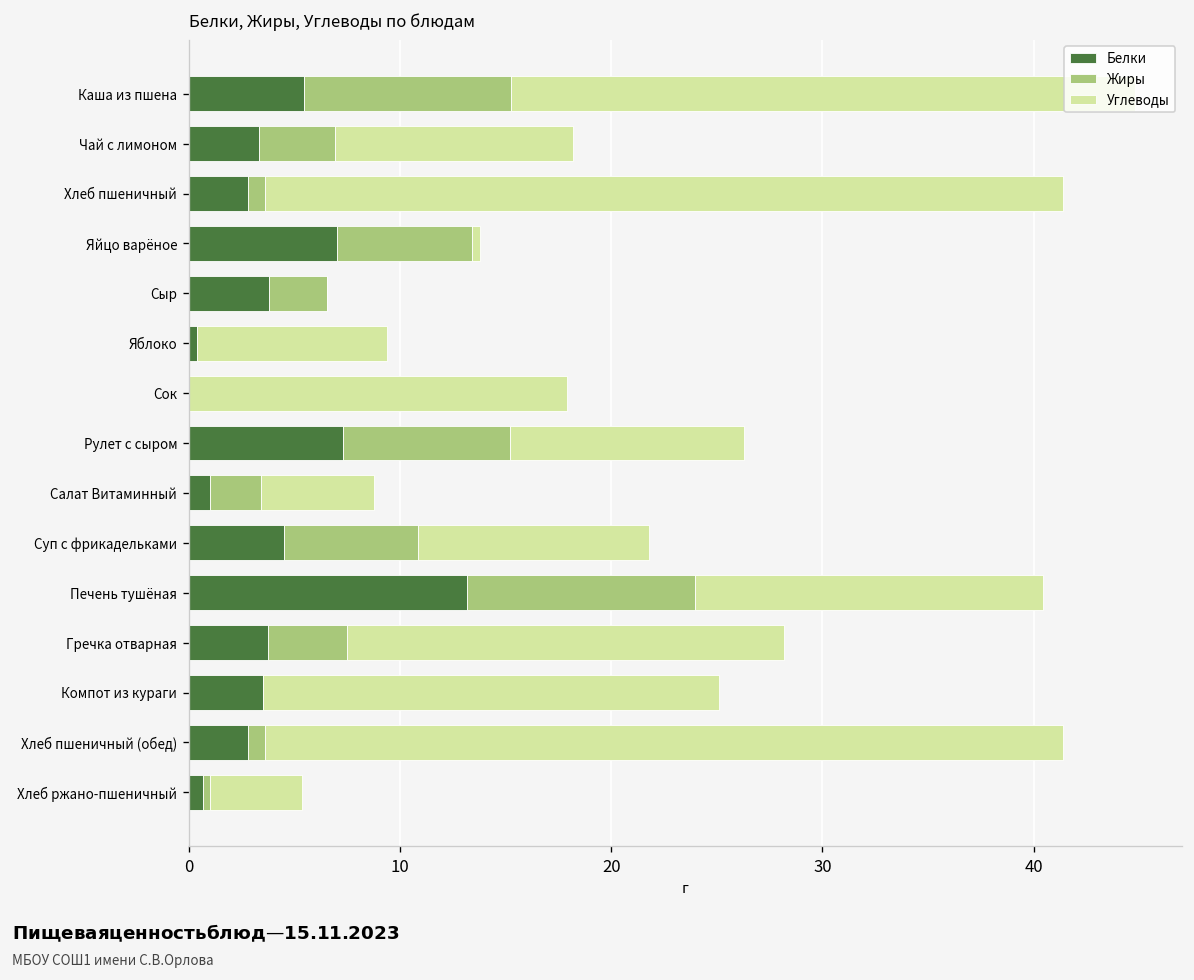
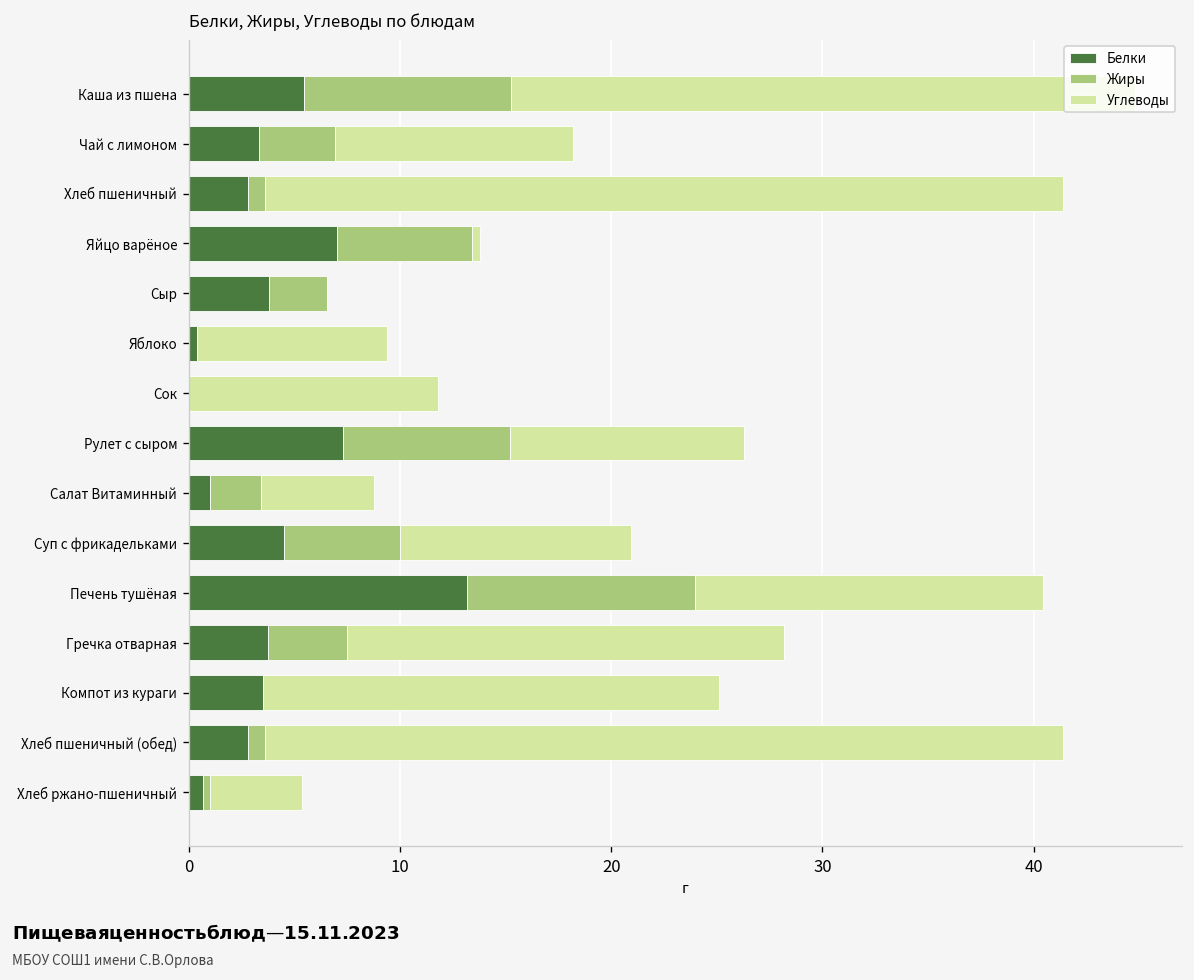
  {
    "Белки": {
      "Каша из пшена": 5.5,
      "Чай с лимоном": 3.3,
      "Хлеб пшеничный": 2.8,
      "Яйцо варёное": 7.0,
      "Сыр": 3.8,
      "Яблоко": 0.4,
      "Сок": 0.0,
      "Рулет с сыром": 7.3,
      "Салат Витаминный": 1.0,
      "Суп с фрикадельками": 4.5,
      "Печень тушёная": 13.2,
      "Гречка отварная": 3.8,
      "Компот из кураги": 3.5,
      "Хлеб пшеничный (обед)": 2.8,
      "Хлеб ржано-пшеничный": 0.7
    },
    "Жиры": {
      "Каша из пшена": 9.8,
      "Чай с лимоном": 3.6,
      "Хлеб пшеничный": 0.8,
      "Яйцо варёное": 6.4,
      "Сыр": 2.8,
      "Яблоко": 0.0,
      "Сок": 0.0,
      "Рулет с сыром": 7.9,
      "Салат Витаминный": 2.4,
-     "Суп с фрикадельками": 6.3,
+     "Суп с фрикадельками": 5.5,
      "Печень тушёная": 10.8,
      "Гречка отварная": 3.7,
      "Компот из кураги": 0.0,
      "Хлеб пшеничный (обед)": 0.8,
      "Хлеб ржано-пшеничный": 0.3
    },
    "Углеводы": {
      "Чай с лимоном": 11.3,
      "Хлеб пшеничный": 37.8,
      "Яйцо варёное": 0.4,
      "Сыр": 0.0,
      "Яблоко": 9.0,
-     "Сок": 17.9,
+     "Сок": 11.8,
      "Рулет с сыром": 11.1,
      "Салат Витаминный": 5.3,
      "Суп с фрикадельками": 10.9,
      "Печень тушёная": 16.5,
      "Гречка отварная": 20.7,
      "Компот из кураги": 21.6,
      "Хлеб пшеничный (обед)": 37.8,
      "Хлеб ржано-пшеничный": 4.4
    }
  }
